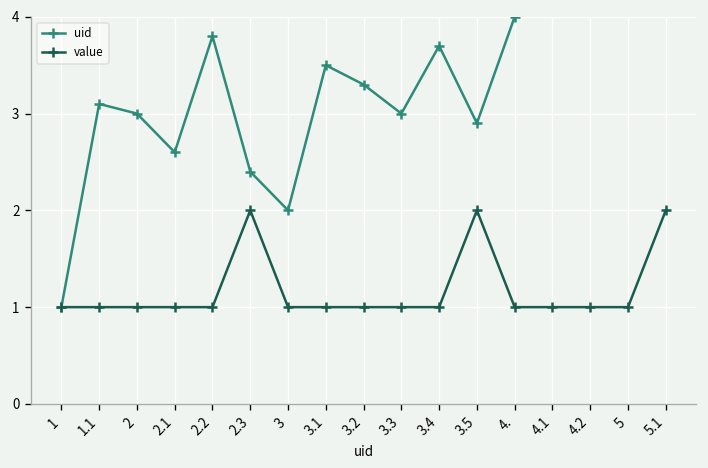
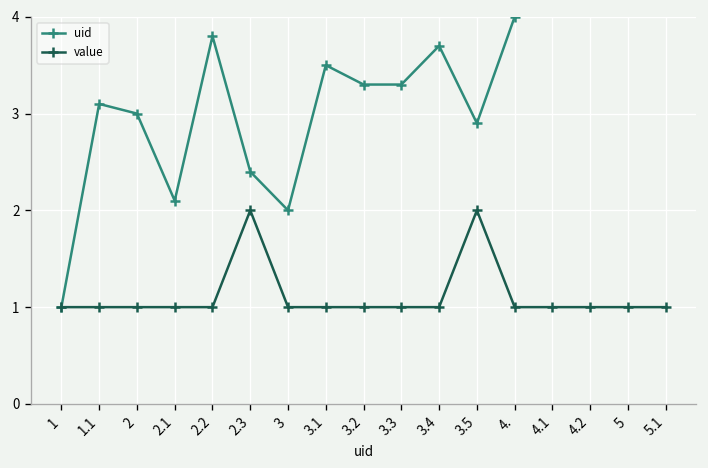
  {
    "uid": {
      "1.1": 3.1,
      "2": 3.0,
-     "2.1": 2.6,
+     "2.1": 2.1,
      "2.2": 3.8,
      "2.3": 2.4,
      "3": 2.0,
      "3.1": 3.5,
      "3.2": 3.3,
-     "3.3": 3.0,
+     "3.3": 3.3,
      "3.4": 3.7,
      "3.5": 2.9,
      "4.": 4.0
    },
    "value": {
      "1.1": 1,
      "2": 1,
      "2.1": 1,
      "2.2": 1,
      "2.3": 2,
      "3": 1,
      "3.1": 1,
      "3.2": 1,
      "3.3": 1,
      "3.4": 1,
      "3.5": 2,
      "4.": 1,
      "4.1": 1,
      "4.2": 1,
      "5": 1,
-     "5.1": 2
+     "5.1": 1
    }
  }
